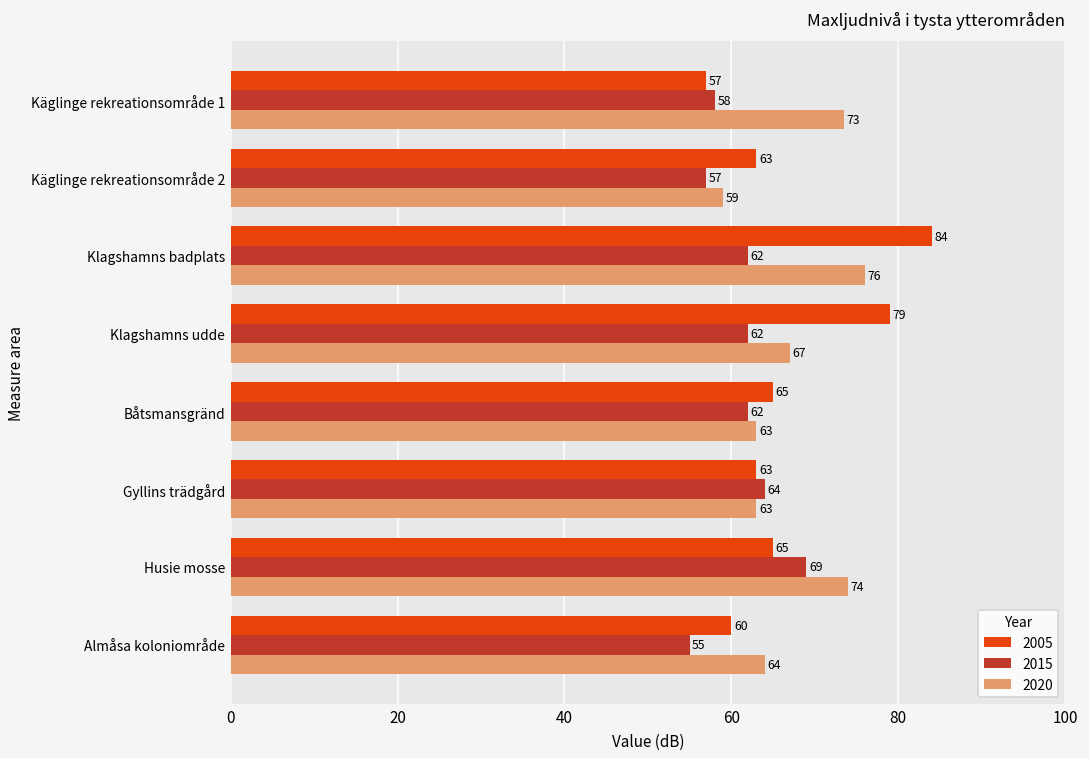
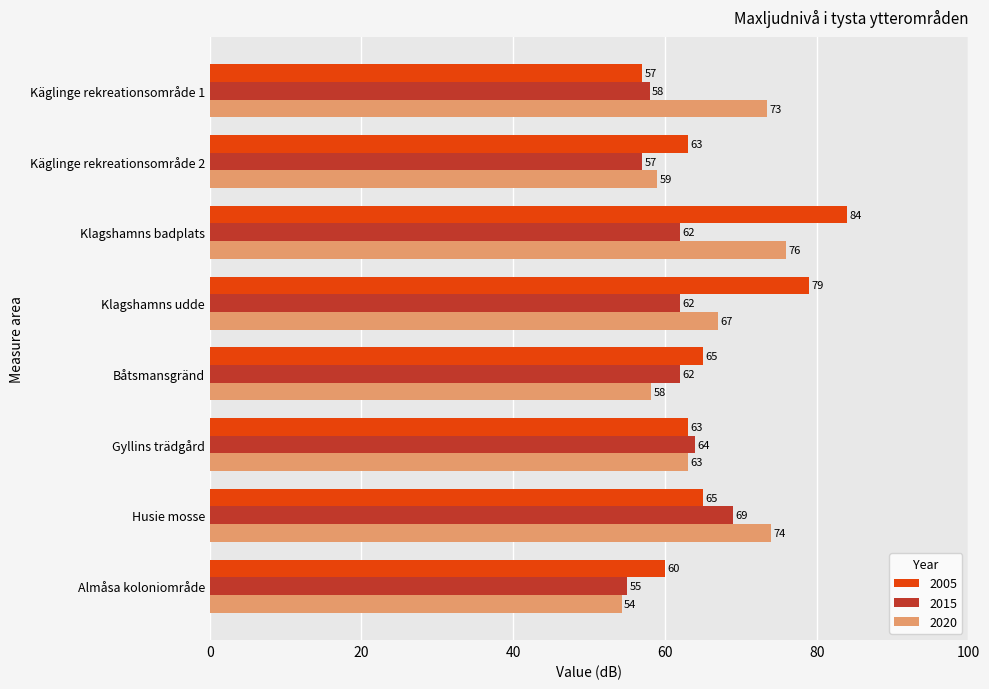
  {
    "2020": {
      "Käglinge rekreationsområde 1": 73,
      "Käglinge rekreationsområde 2": 59,
      "Klagshamns badplats": 76,
      "Klagshamns udde": 67,
-     "Båtsmansgränd": 63,
+     "Båtsmansgränd": 58,
      "Gyllins trädgård": 63,
      "Husie mosse": 74,
-     "Almåsa koloniområde": 64
+     "Almåsa koloniområde": 54
    }
  }
